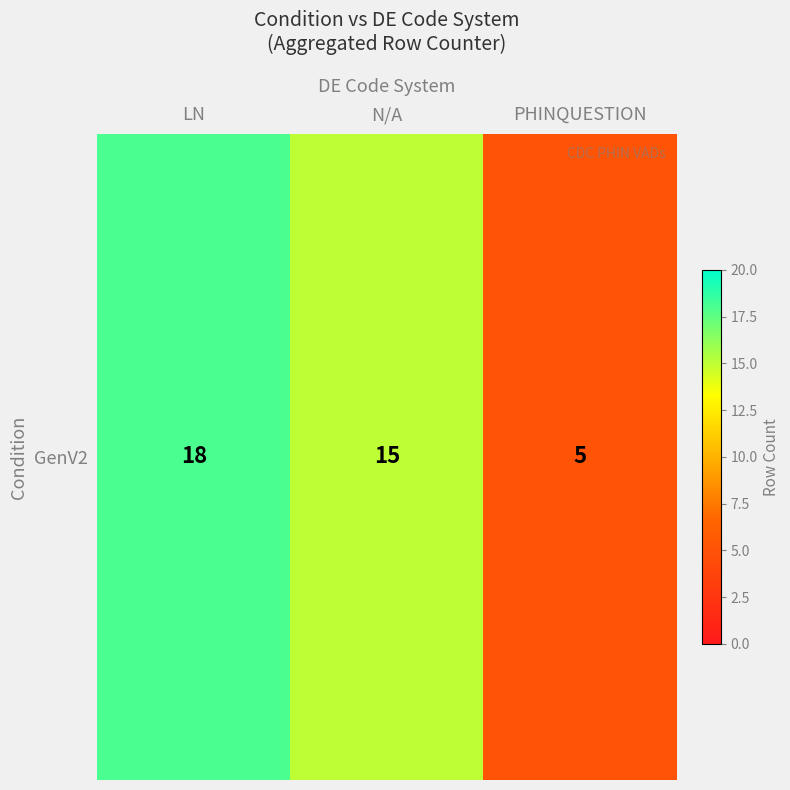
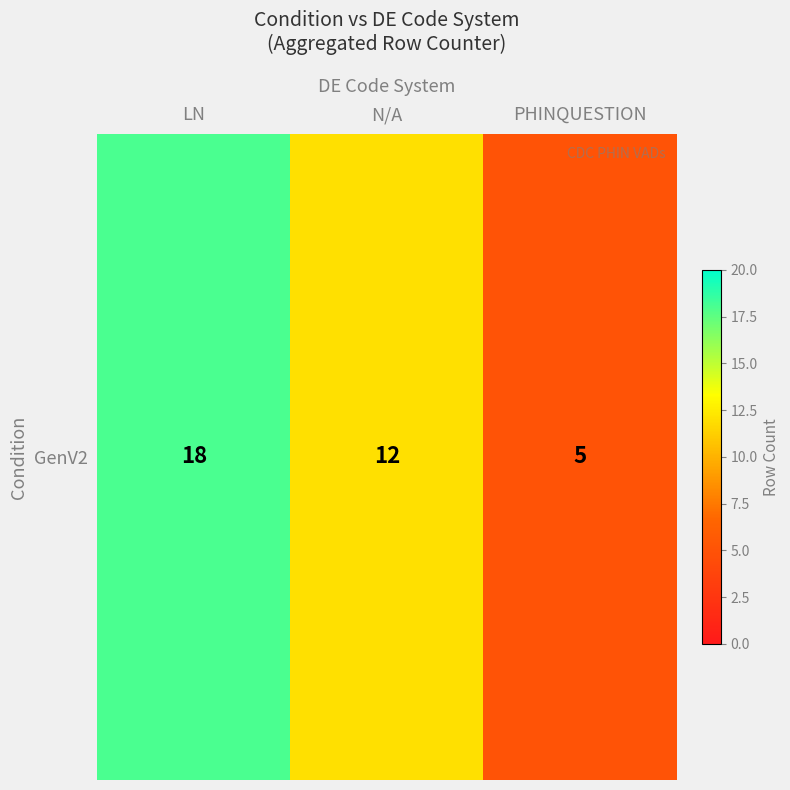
  {
    "GenV2": {
      "LN": 18,
-     "N/A": 15
+     "N/A": 12
    }
  }
